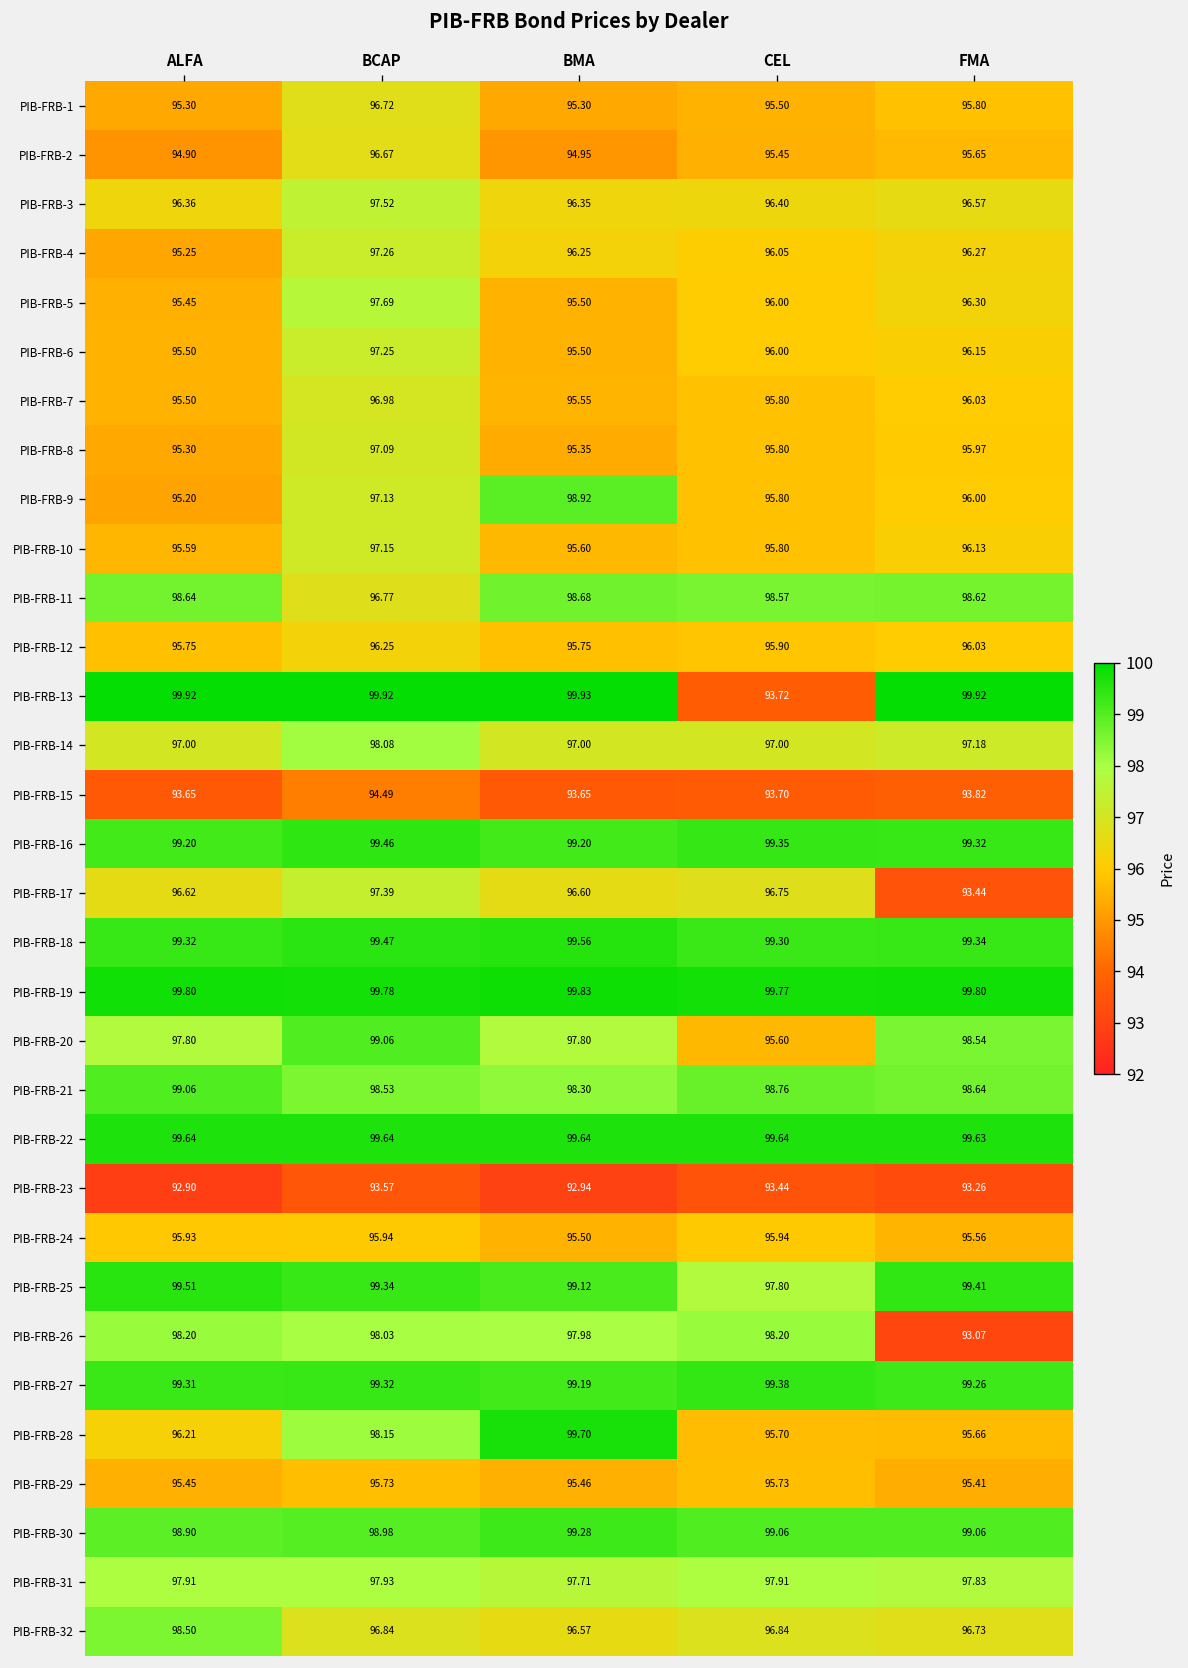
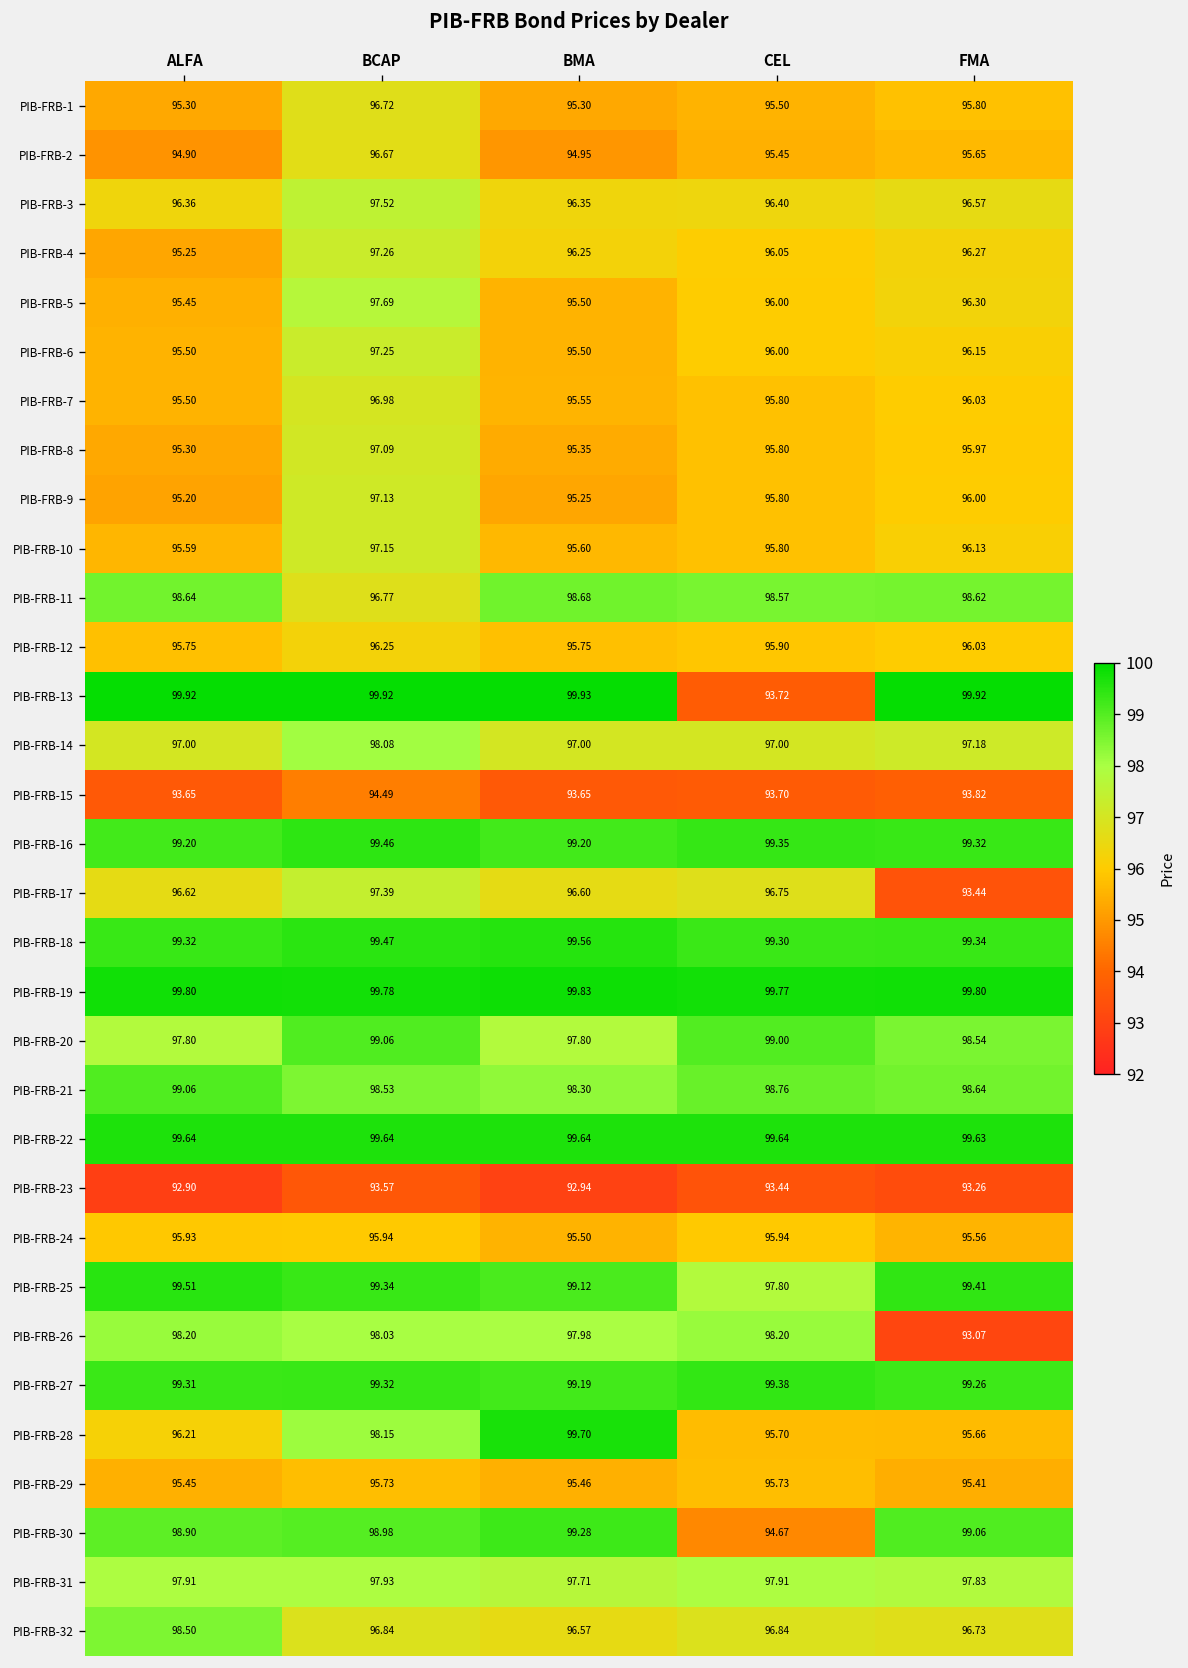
  {
    "PIB-FRB-1": {
      "ALFA": 95.30,
      "BCAP": 96.72,
      "BMA": 95.30,
      "CEL": 95.50,
      "FMA": 95.80
    },
    "PIB-FRB-2": {
      "ALFA": 94.90,
      "BCAP": 96.67,
      "BMA": 94.95,
      "CEL": 95.45,
      "FMA": 95.65
    },
    "PIB-FRB-3": {
      "ALFA": 96.36,
      "BCAP": 97.52,
      "BMA": 96.35,
      "CEL": 96.40,
      "FMA": 96.57
    },
    "PIB-FRB-4": {
      "ALFA": 95.25,
      "BCAP": 97.26,
      "BMA": 96.25,
      "CEL": 96.05,
      "FMA": 96.27
    },
    "PIB-FRB-5": {
      "ALFA": 95.45,
      "BCAP": 97.69,
      "BMA": 95.50,
      "CEL": 96.00,
      "FMA": 96.30
    },
    "PIB-FRB-6": {
      "ALFA": 95.50,
      "BCAP": 97.25,
      "BMA": 95.50,
      "CEL": 96.00,
      "FMA": 96.15
    },
    "PIB-FRB-7": {
      "ALFA": 95.50,
      "BCAP": 96.98,
      "BMA": 95.55,
      "CEL": 95.80,
      "FMA": 96.03
    },
    "PIB-FRB-8": {
      "ALFA": 95.30,
      "BCAP": 97.09,
      "BMA": 95.35,
      "CEL": 95.80,
      "FMA": 95.97
    },
    "PIB-FRB-9": {
      "ALFA": 95.20,
      "BCAP": 97.13,
-     "BMA": 98.92,
+     "BMA": 95.25,
      "CEL": 95.80,
      "FMA": 96.00
    },
    "PIB-FRB-10": {
      "ALFA": 95.59,
      "BCAP": 97.15,
      "BMA": 95.60,
      "CEL": 95.80,
      "FMA": 96.13
    },
    "PIB-FRB-11": {
      "ALFA": 98.64,
      "BCAP": 96.77,
      "BMA": 98.68,
      "CEL": 98.57,
      "FMA": 98.62
    },
    "PIB-FRB-12": {
      "ALFA": 95.75,
      "BCAP": 96.25,
      "BMA": 95.75,
      "CEL": 95.90,
      "FMA": 96.03
    },
    "PIB-FRB-13": {
      "ALFA": 99.92,
      "BCAP": 99.92,
      "BMA": 99.93,
      "CEL": 93.72,
      "FMA": 99.92
    },
    "PIB-FRB-14": {
      "ALFA": 97.00,
      "BCAP": 98.08,
      "BMA": 97.00,
      "CEL": 97.00,
      "FMA": 97.18
    },
    "PIB-FRB-15": {
      "ALFA": 93.65,
      "BCAP": 94.49,
      "BMA": 93.65,
      "CEL": 93.70,
      "FMA": 93.82
    },
    "PIB-FRB-16": {
      "ALFA": 99.20,
      "BCAP": 99.46,
      "BMA": 99.20,
      "CEL": 99.35,
      "FMA": 99.32
    },
    "PIB-FRB-17": {
      "ALFA": 96.62,
      "BCAP": 97.39,
      "BMA": 96.60,
      "CEL": 96.75,
      "FMA": 93.44
    },
    "PIB-FRB-18": {
      "ALFA": 99.32,
      "BCAP": 99.47,
      "BMA": 99.56,
      "CEL": 99.30,
      "FMA": 99.34
    },
    "PIB-FRB-19": {
      "ALFA": 99.80,
      "BCAP": 99.78,
      "BMA": 99.83,
      "CEL": 99.77,
      "FMA": 99.80
    },
    "PIB-FRB-20": {
      "ALFA": 97.80,
      "BCAP": 99.06,
      "BMA": 97.80,
-     "CEL": 95.60,
+     "CEL": 99.00,
      "FMA": 98.54
    },
    "PIB-FRB-21": {
      "ALFA": 99.06,
      "BCAP": 98.53,
      "BMA": 98.30,
      "CEL": 98.76,
      "FMA": 98.64
    },
    "PIB-FRB-22": {
      "ALFA": 99.64,
      "BCAP": 99.64,
      "BMA": 99.64,
      "CEL": 99.64,
      "FMA": 99.63
    },
    "PIB-FRB-23": {
      "ALFA": 92.90,
      "BCAP": 93.57,
      "BMA": 92.94,
      "CEL": 93.44,
      "FMA": 93.26
    },
    "PIB-FRB-24": {
      "ALFA": 95.93,
      "BCAP": 95.94,
      "BMA": 95.50,
      "CEL": 95.94,
      "FMA": 95.56
    },
    "PIB-FRB-25": {
      "ALFA": 99.51,
      "BCAP": 99.34,
      "BMA": 99.12,
      "CEL": 97.80,
      "FMA": 99.41
    },
    "PIB-FRB-26": {
      "ALFA": 98.20,
      "BCAP": 98.03,
      "BMA": 97.98,
      "CEL": 98.20,
      "FMA": 93.07
    },
    "PIB-FRB-27": {
      "ALFA": 99.31,
      "BCAP": 99.32,
      "BMA": 99.19,
      "CEL": 99.38,
      "FMA": 99.26
    },
    "PIB-FRB-28": {
      "ALFA": 96.21,
      "BCAP": 98.15,
      "BMA": 99.70,
      "CEL": 95.70,
      "FMA": 95.66
    },
    "PIB-FRB-29": {
      "ALFA": 95.45,
      "BCAP": 95.73,
      "BMA": 95.46,
      "CEL": 95.73,
      "FMA": 95.41
    },
    "PIB-FRB-30": {
      "ALFA": 98.90,
      "BCAP": 98.98,
      "BMA": 99.28,
-     "CEL": 99.06,
+     "CEL": 94.67,
      "FMA": 99.06
    },
    "PIB-FRB-31": {
      "ALFA": 97.91,
      "BCAP": 97.93,
      "BMA": 97.71,
      "CEL": 97.91,
      "FMA": 97.83
    },
    "PIB-FRB-32": {
      "ALFA": 98.50,
      "BCAP": 96.84,
      "BMA": 96.57,
      "CEL": 96.84,
      "FMA": 96.73
    }
  }
